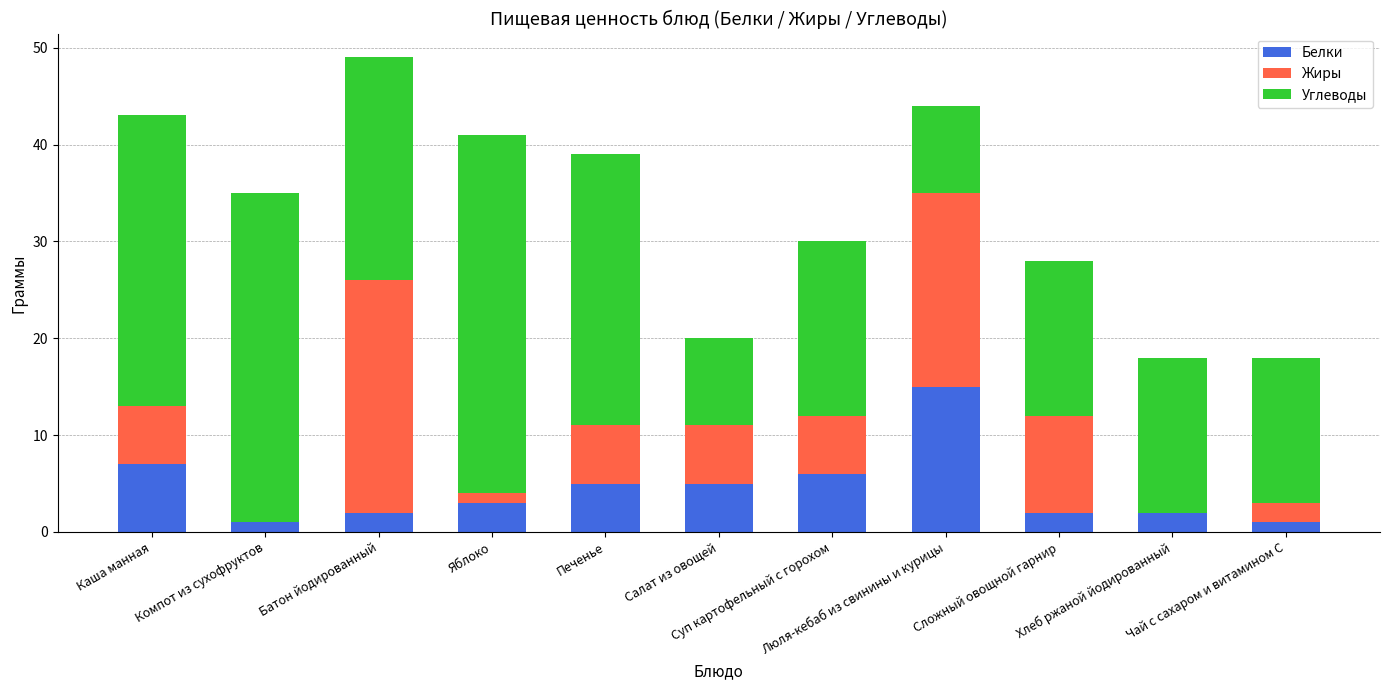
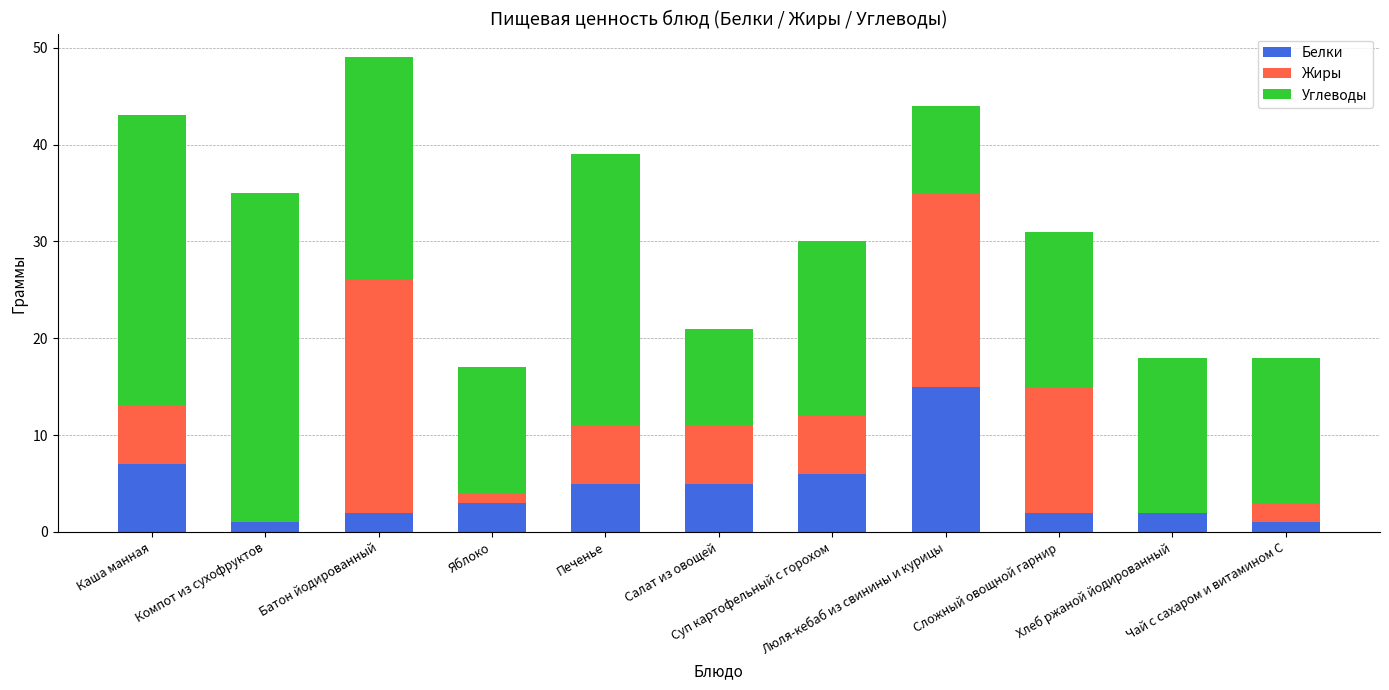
  {
    "Белки": {
      "Каша манная": 7,
      "Компот из сухофруктов": 1,
      "Батон йодированный": 2,
      "Яблоко": 3,
      "Печенье": 5,
      "Салат из овощей": 5,
      "Суп картофельный с горохом": 6,
      "Люля-кебаб из свинины и курицы": 15,
      "Сложный овощной гарнир": 2,
      "Хлеб ржаной йодированный": 2,
      "Чай с сахаром и витамином С": 1
    },
    "Жиры": {
      "Каша манная": 6,
      "Компот из сухофруктов": 0,
      "Батон йодированный": 24,
      "Яблоко": 1,
      "Печенье": 6,
      "Салат из овощей": 6,
      "Суп картофельный с горохом": 6,
      "Люля-кебаб из свинины и курицы": 20,
-     "Сложный овощной гарнир": 10,
+     "Сложный овощной гарнир": 13,
      "Хлеб ржаной йодированный": 0,
      "Чай с сахаром и витамином С": 2
    },
    "Углеводы": {
      "Каша манная": 30,
      "Компот из сухофруктов": 34,
      "Батон йодированный": 23,
-     "Яблоко": 37,
+     "Яблоко": 13,
      "Печенье": 28,
-     "Салат из овощей": 9,
+     "Салат из овощей": 10,
      "Суп картофельный с горохом": 18,
      "Люля-кебаб из свинины и курицы": 9,
      "Сложный овощной гарнир": 16,
      "Хлеб ржаной йодированный": 16,
      "Чай с сахаром и витамином С": 15
    }
  }
